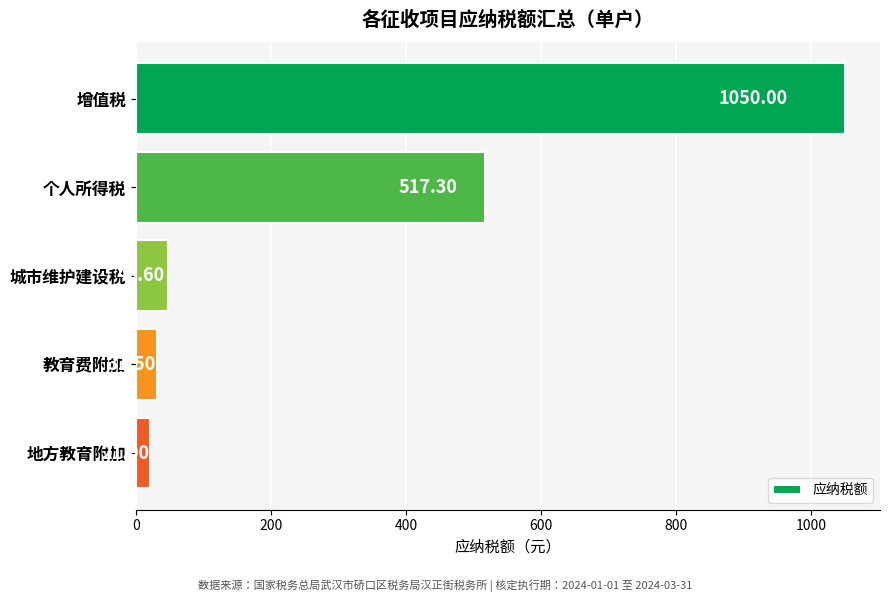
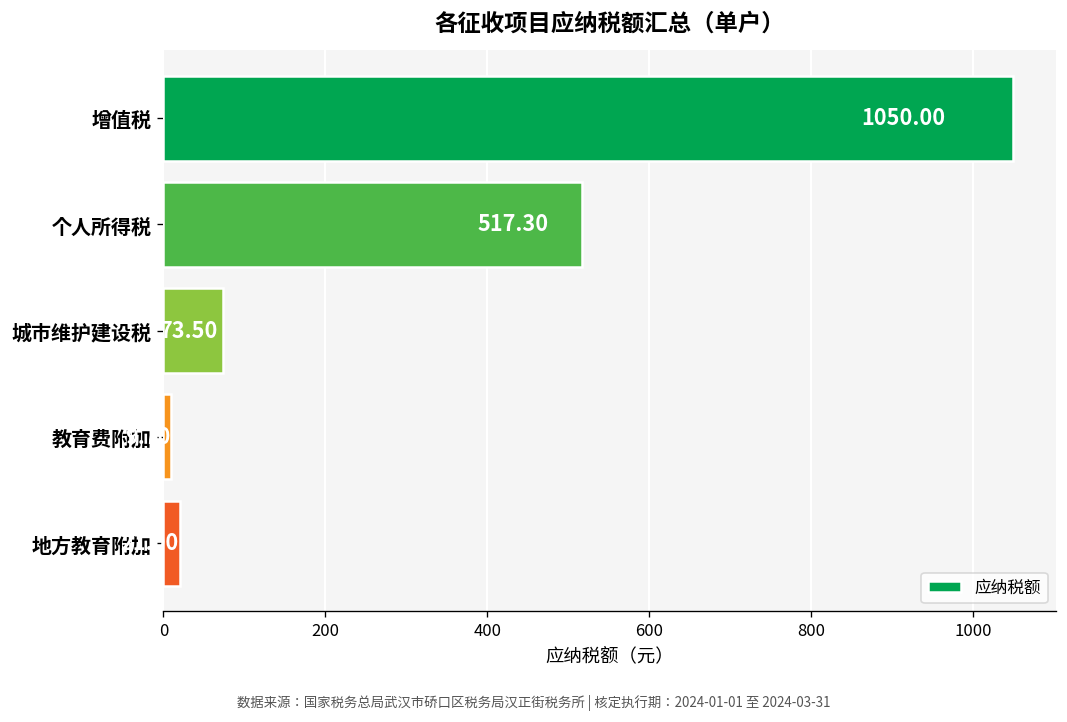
  {
    "增值税": 1050.00,
    "个人所得税": 517.30,
-   "城市维护建设税": 46.60,
-   "教育费附加": 30
+   "城市维护建设税": 73.50,
+   "教育费附加": 10
  }
